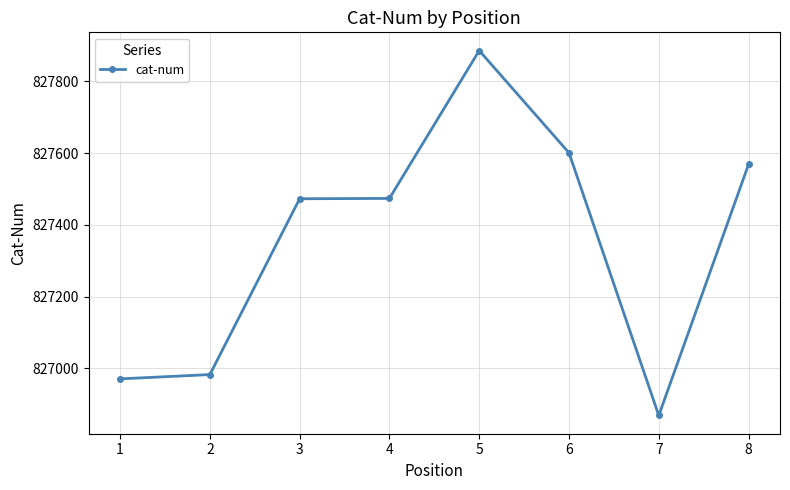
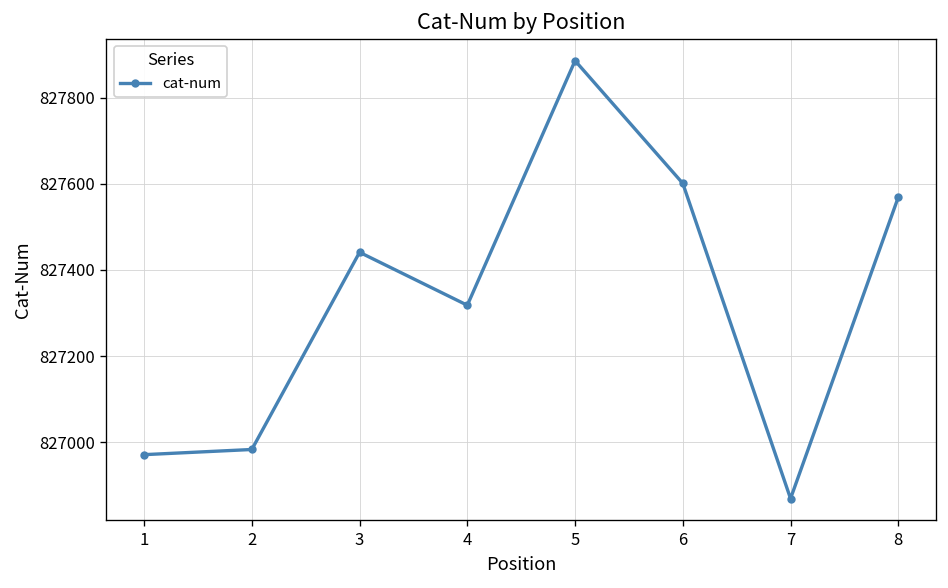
  {
    "1": 826970,
    "2": 826980,
-   "3": 827470,
-   "4": 827470,
+   "3": 827440,
+   "4": 827320,
    "5": 827890,
    "6": 827600,
    "7": 826870,
    "8": 827570
  }
